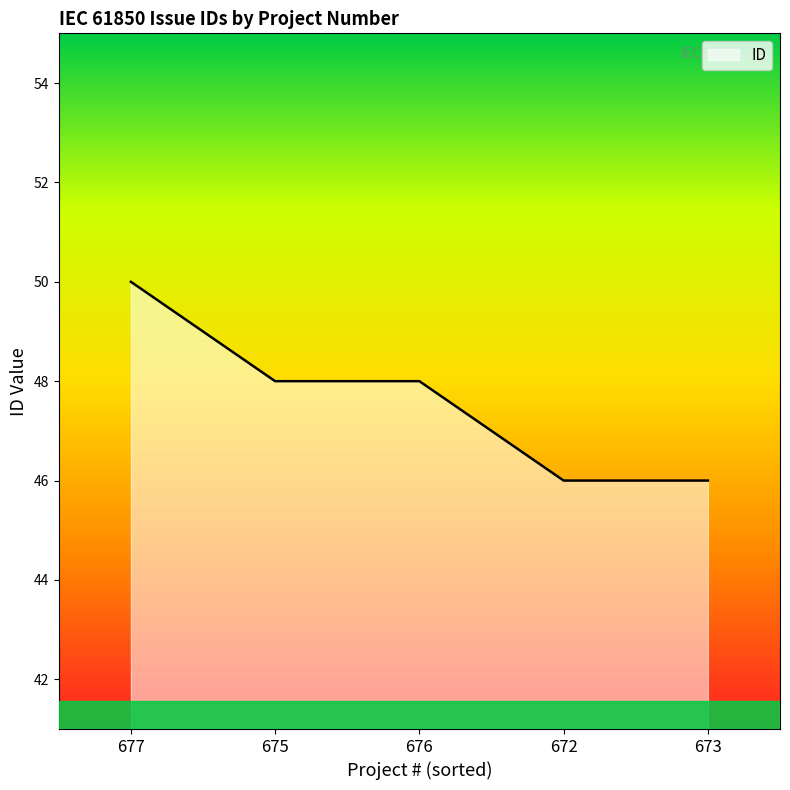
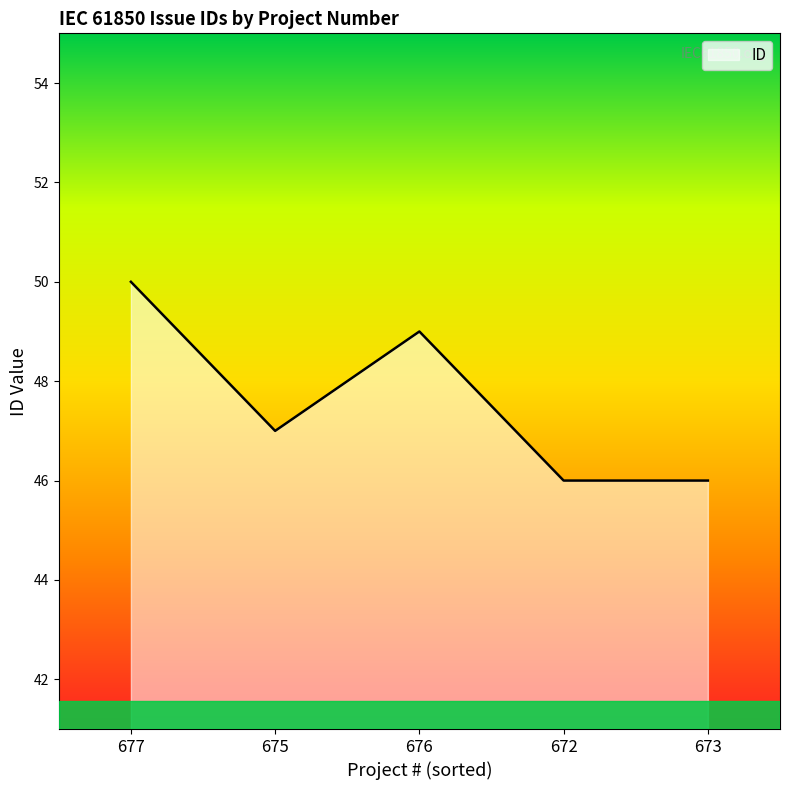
  {
    "677": 50,
-   "675": 48,
-   "676": 48,
+   "675": 47,
+   "676": 49,
    "672": 46,
    "673": 46
  }
